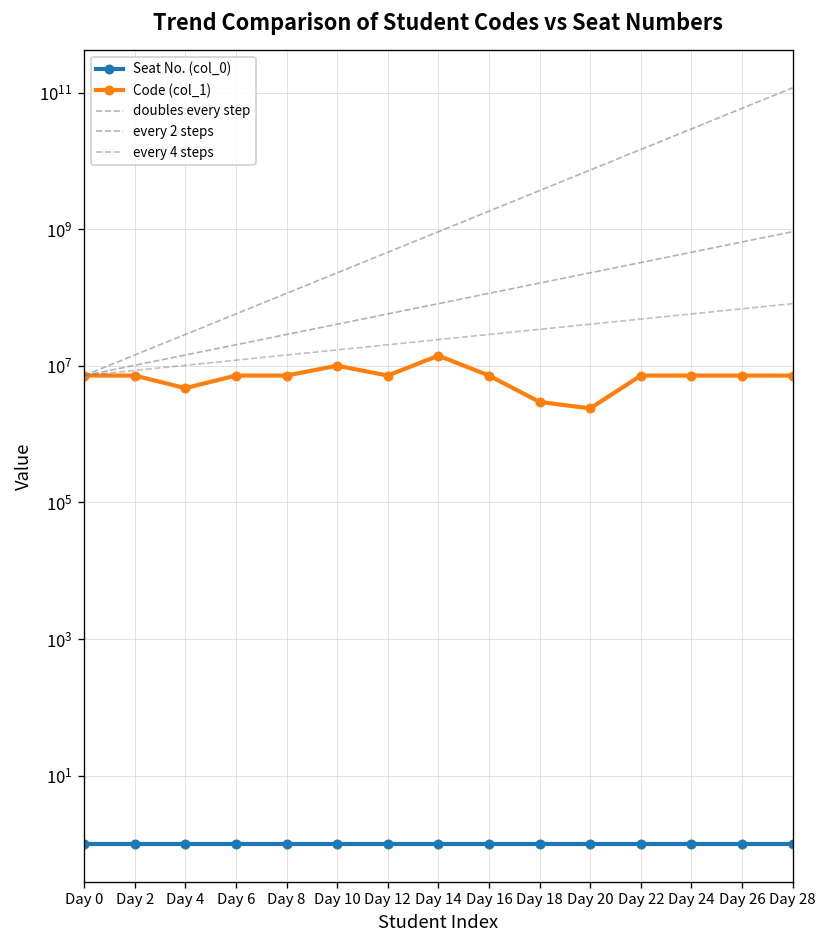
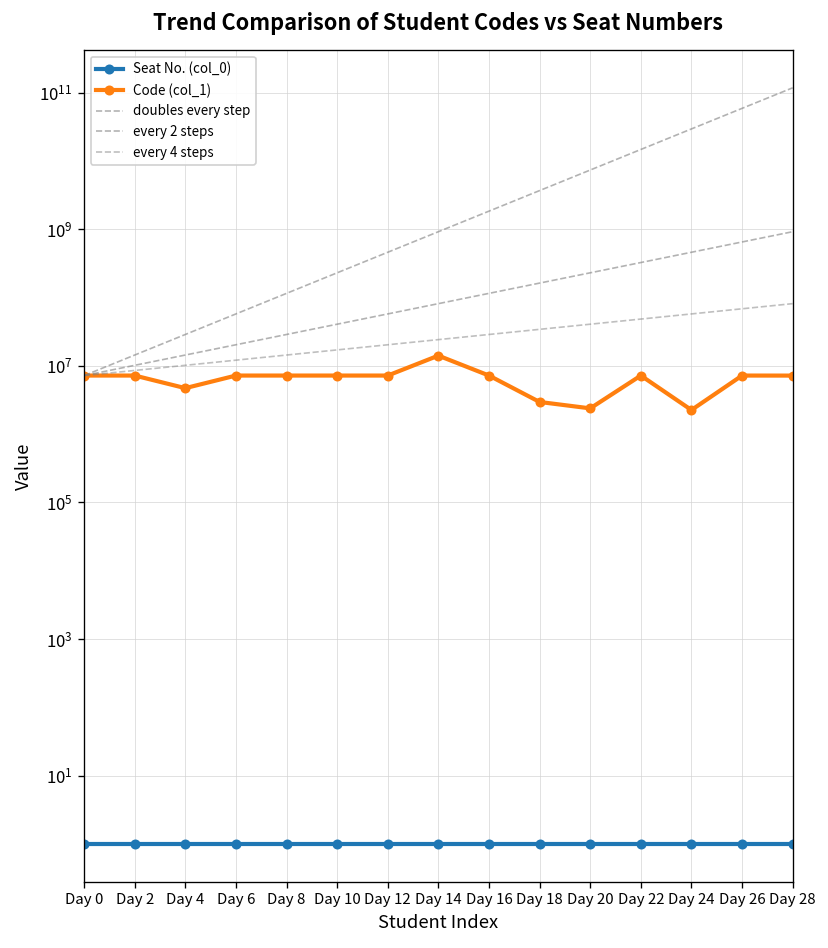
  {
    "Seat No. (col_0)": {
      "Day 0": 1,
      "Day 2": 1,
      "Day 4": 1,
      "Day 6": 1,
      "Day 8": 1,
      "Day 10": 1,
      "Day 12": 1,
      "Day 14": 1,
      "Day 16": 1,
      "Day 18": 1,
      "Day 20": 1,
      "Day 22": 1,
      "Day 24": 1,
      "Day 26": 1,
      "Day 28": 1
    },
    "Code (col_1)": {
      "Day 2": 7000000,
      "Day 4": 5000000,
      "Day 6": 7000000,
      "Day 8": 7000000,
-     "Day 10": 10000000,
+     "Day 10": 7000000,
      "Day 12": 7000000,
      "Day 14": 14000000,
      "Day 16": 7000000,
      "Day 18": 3000000,
      "Day 20": 2400000,
      "Day 22": 7000000,
-     "Day 24": 7000000,
+     "Day 24": 2300000,
      "Day 26": 7000000,
      "Day 28": 7000000
    }
  }
